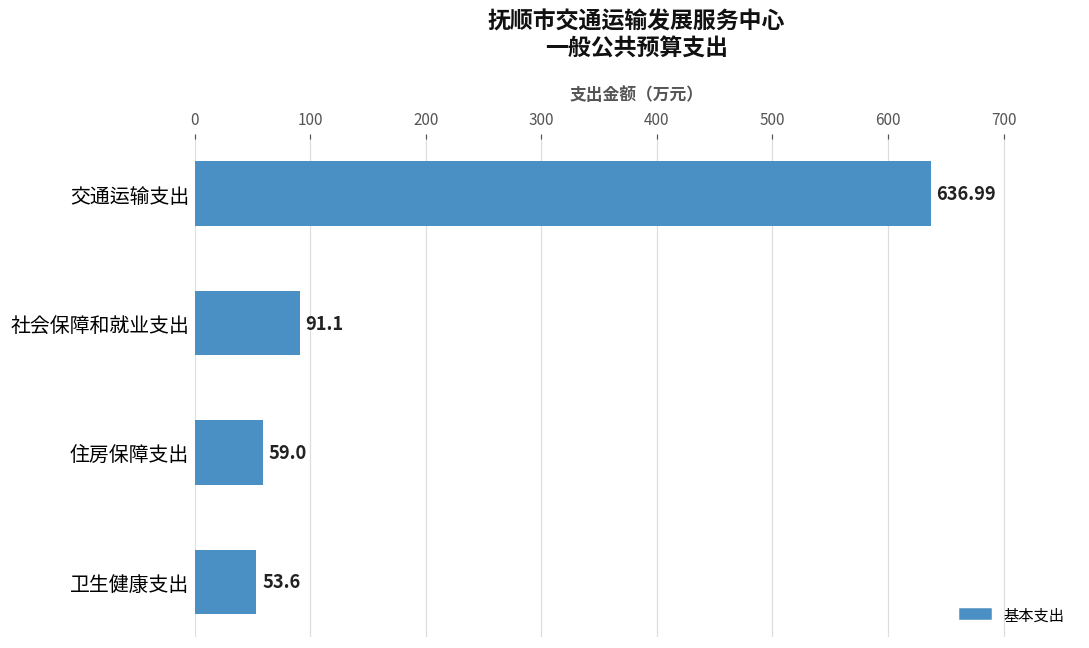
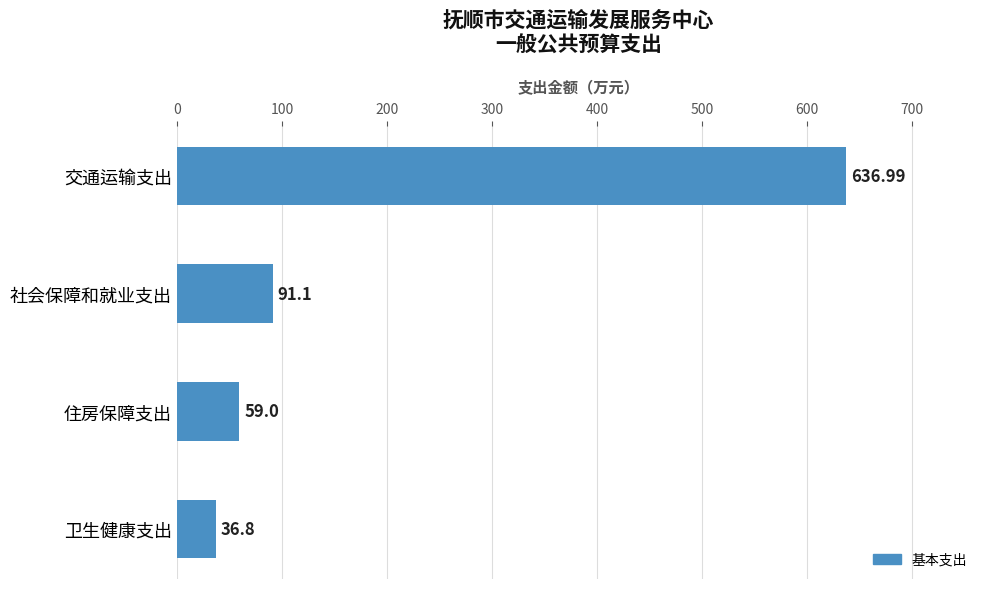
  {
    "交通运输支出": 636.99,
    "社会保障和就业支出": 91.1,
    "住房保障支出": 59.0,
-   "卫生健康支出": 53.6
+   "卫生健康支出": 36.8
  }
